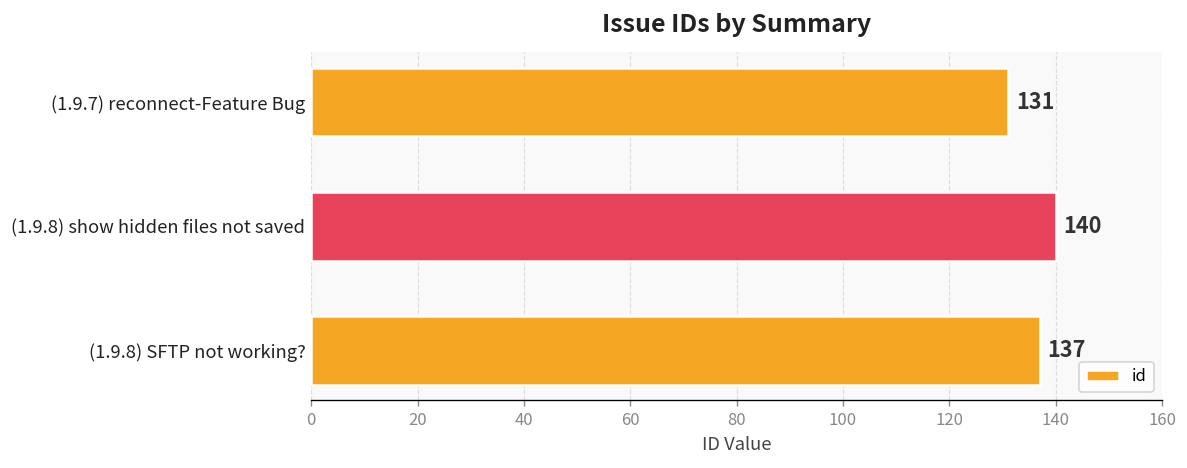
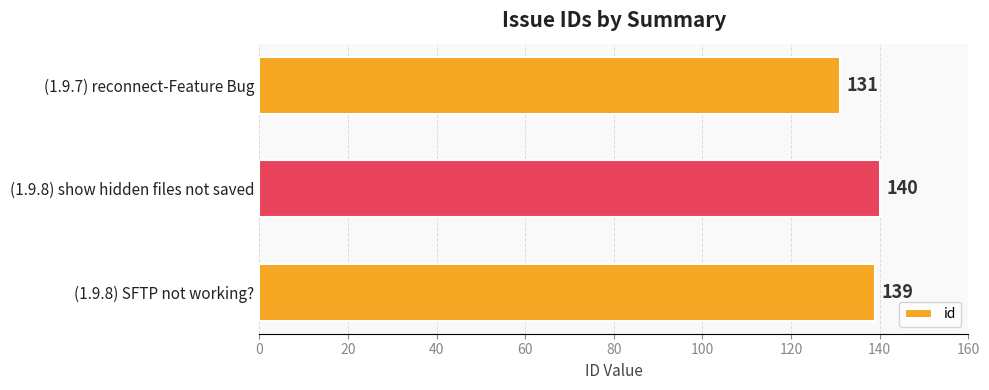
  {
    "(1.9.7) reconnect-Feature Bug": 131,
    "(1.9.8) show hidden files not saved": 140,
-   "(1.9.8) SFTP not working?": 137
+   "(1.9.8) SFTP not working?": 139
  }
